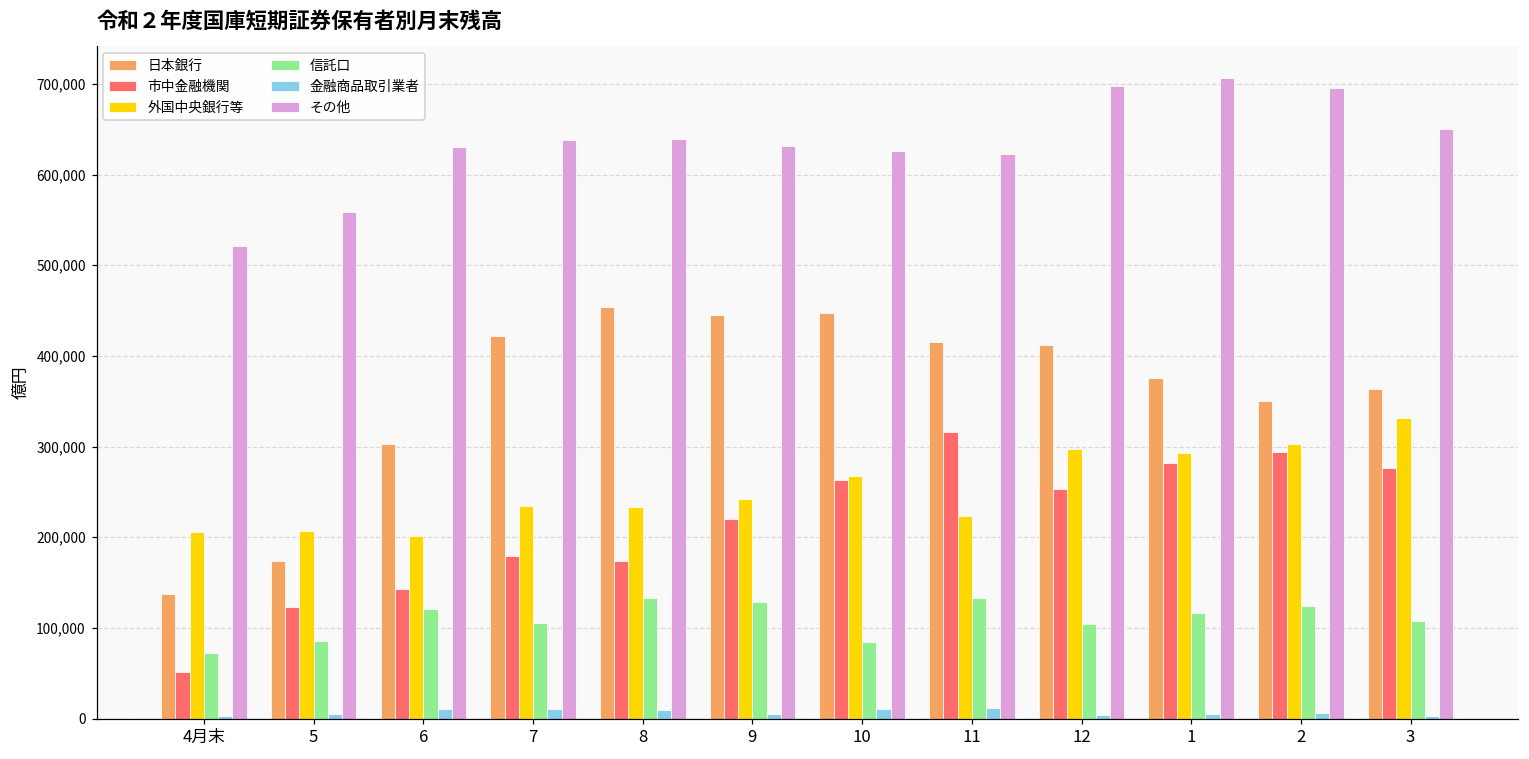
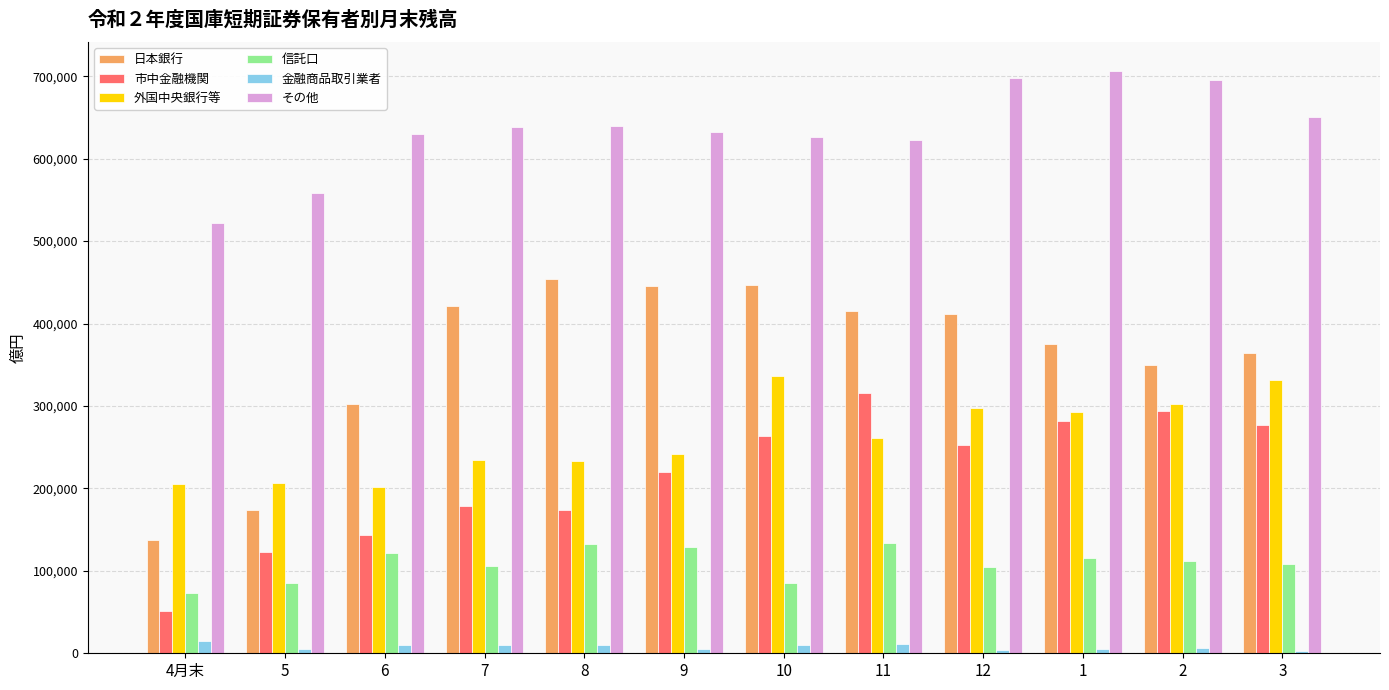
  {
    "外国中央銀行等": {
      "4月末": "210,000",
      "5": "210,000",
      "6": "200,000",
      "7": "230,000",
      "8": "230,000",
      "9": "240,000",
-     "10": "270,000",
-     "11": "220,000",
+     "10": "340,000",
+     "11": "260,000",
      "12": "300,000",
      "1": "290,000",
      "2": "300,000",
      "3": "330,000"
    },
    "信託口": {
      "4月末": "70,000",
      "5": "90,000",
      "6": "120,000",
      "7": "110,000",
      "8": "130,000",
      "9": "130,000",
      "10": "80,000",
      "11": "130,000",
      "12": "100,000",
      "1": "120,000",
-     "2": "120,000",
+     "2": "110,000",
      "3": "110,000"
    },
    "金融商品取引業者": {
-     "4月末": "0",
+     "4月末": "20,000",
      "5": "10,000",
      "6": "10,000",
      "7": "10,000",
      "8": "10,000",
      "9": "10,000",
      "10": "10,000",
      "11": "10,000",
      "12": "0",
      "1": "0",
      "2": "10,000"
    },
    "その他": {
      "4月末": "520,000",
      "5": "560,000",
      "6": "630,000",
      "7": "640,000",
      "8": "640,000",
      "9": "630,000",
      "10": "630,000",
      "11": "620,000",
      "12": "700,000",
      "1": "710,000",
      "2": "700,000",
      "3": "650,000"
    }
  }
